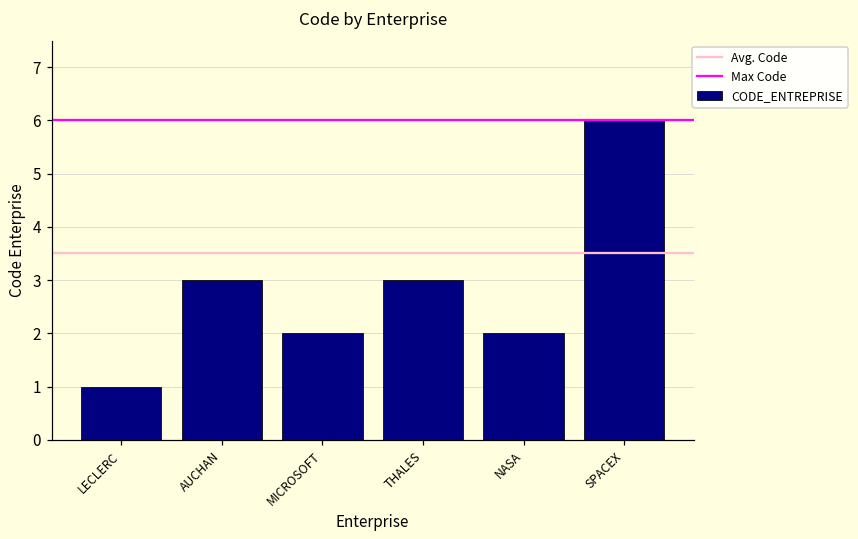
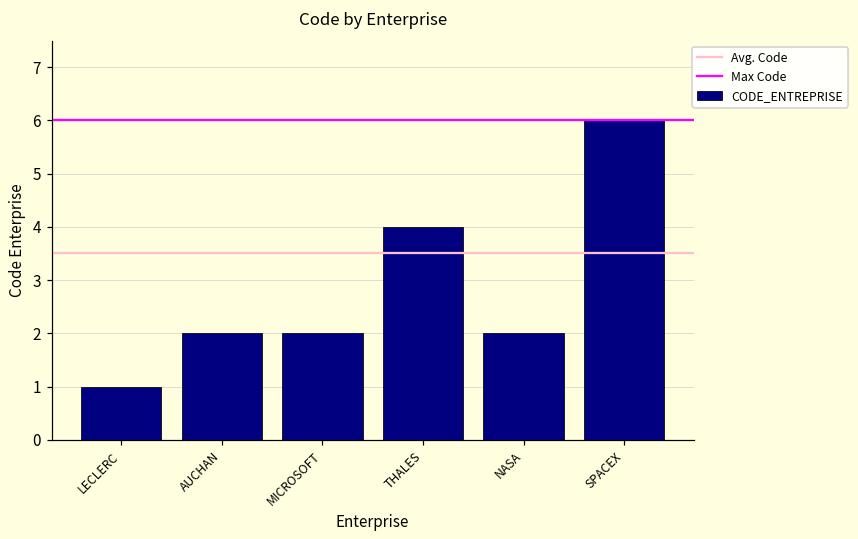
  {
    "LECLERC": 1,
-   "AUCHAN": 3,
+   "AUCHAN": 2,
    "MICROSOFT": 2,
-   "THALES": 3,
+   "THALES": 4,
    "NASA": 2,
    "SPACEX": 6
  }
